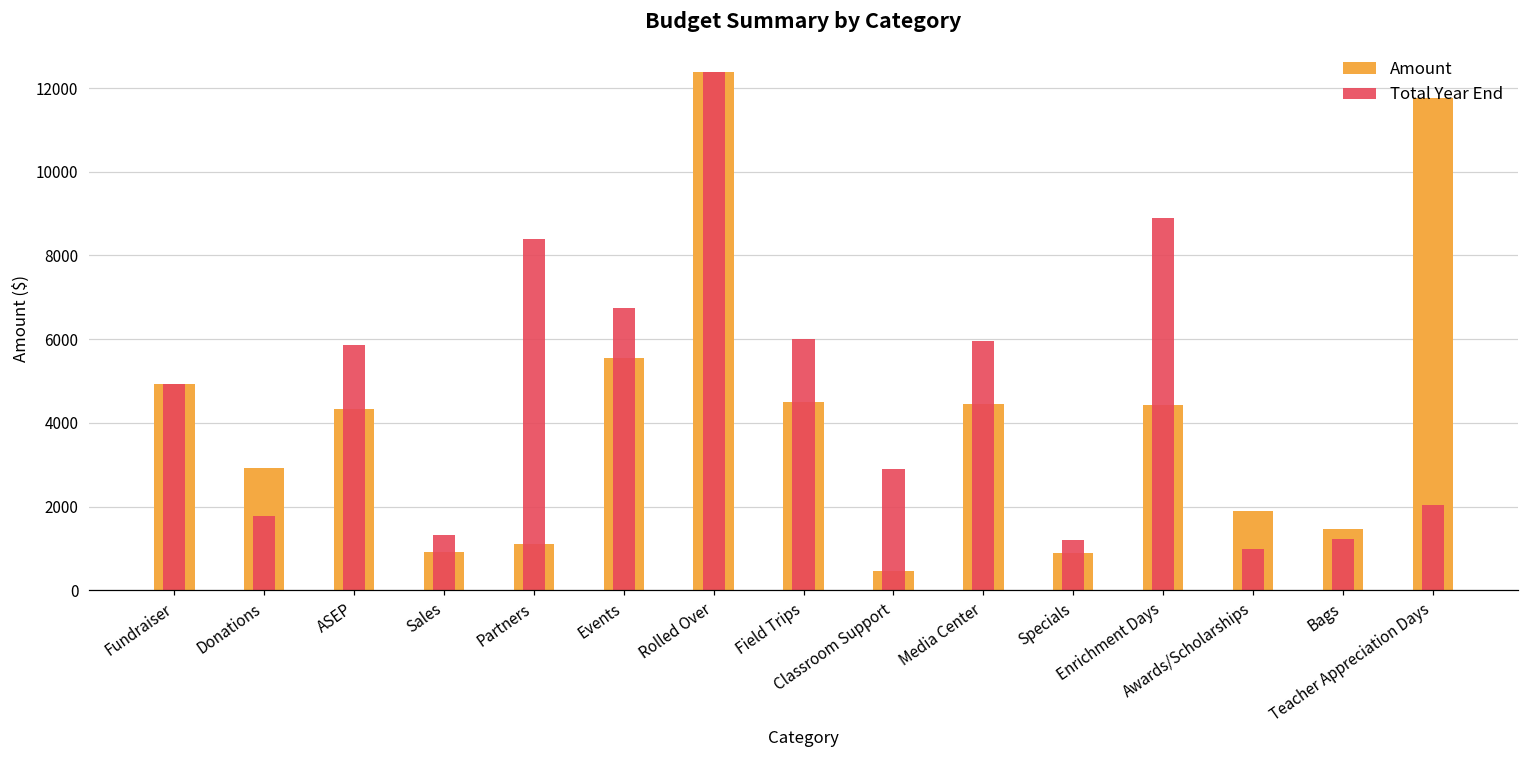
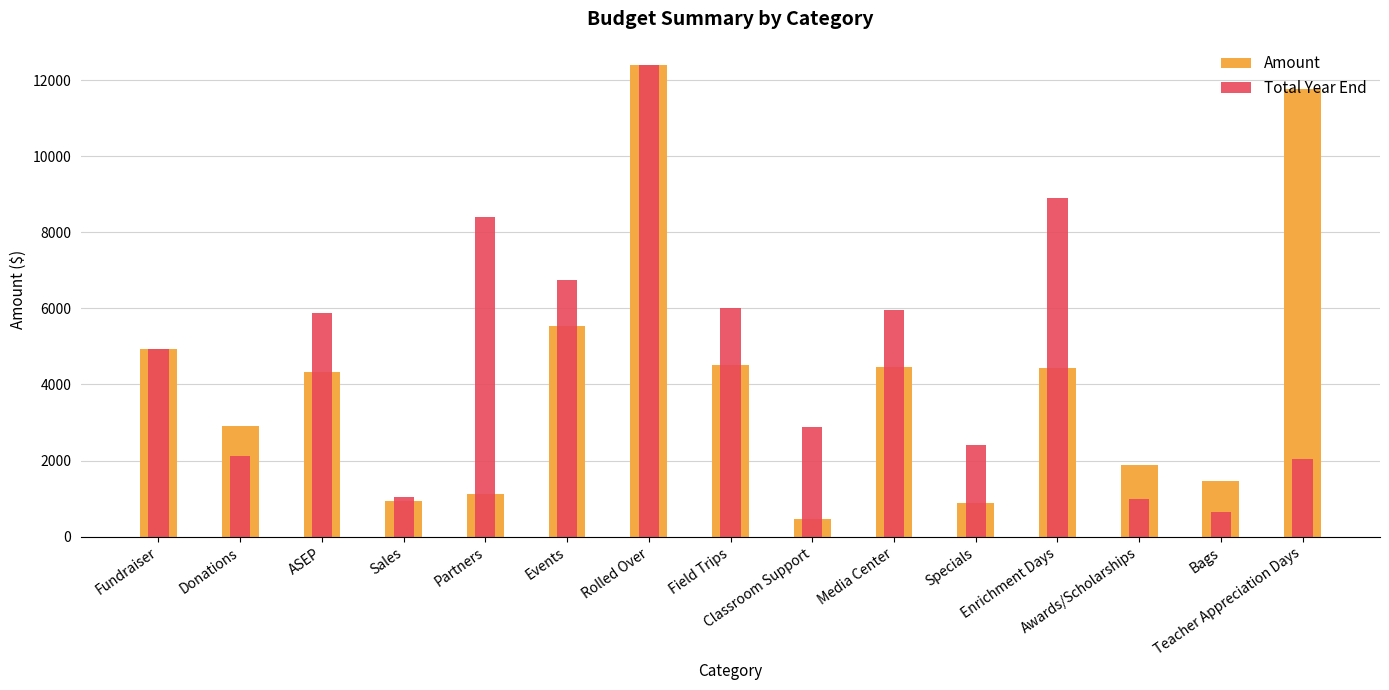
  {
    "Amount": {
      "Fundraiser": 4900,
      "Donations": 2900,
      "Rolled Over": 12400,
      "Awards/Scholarships": 1900,
      "Bags": 1500,
      "Teacher Appreciation Days": 11800
    },
    "Total Year End": {
      "Fundraiser": 4900,
-     "Donations": 1800,
+     "Donations": 2100,
      "ASEP": 5900,
-     "Sales": 1300,
+     "Sales": 1100,
      "Partners": 8400,
      "Events": 6800,
      "Rolled Over": 12400,
      "Field Trips": 6000,
      "Classroom Support": 2900,
      "Media Center": 6000,
-     "Specials": 1200,
+     "Specials": 2400,
      "Enrichment Days": 8900,
-     "Bags": 1200
+     "Bags": 700
    }
  }
